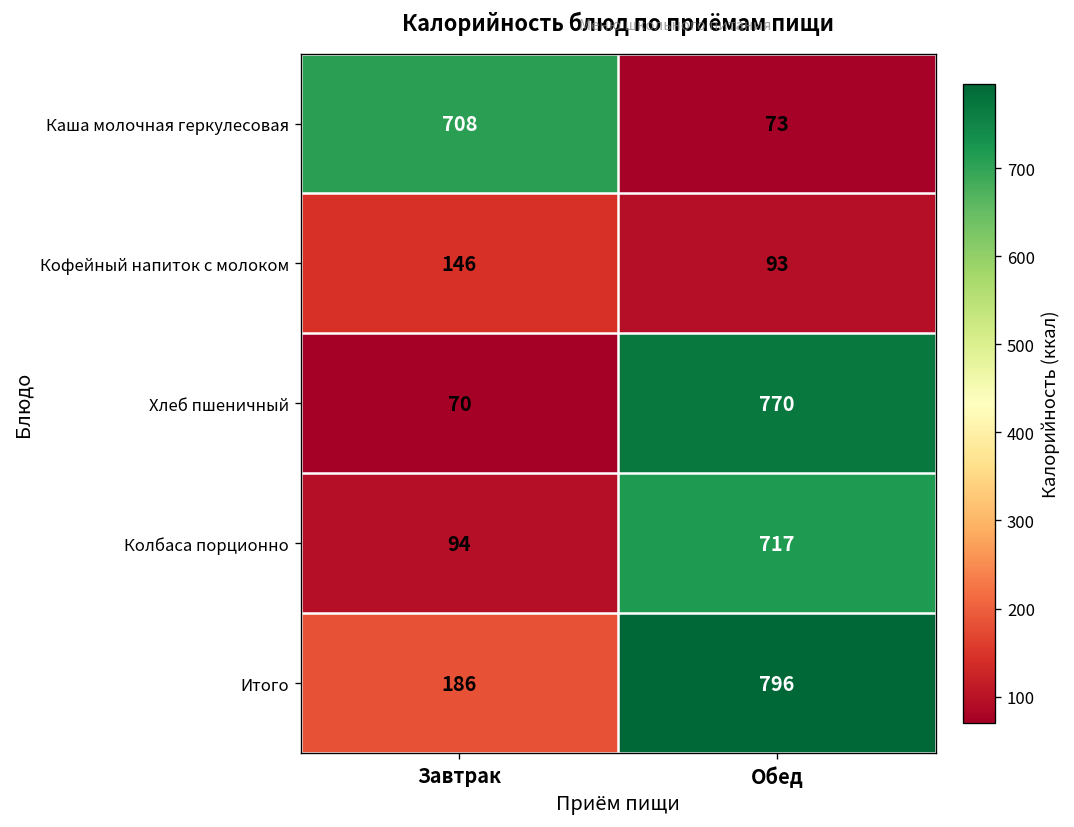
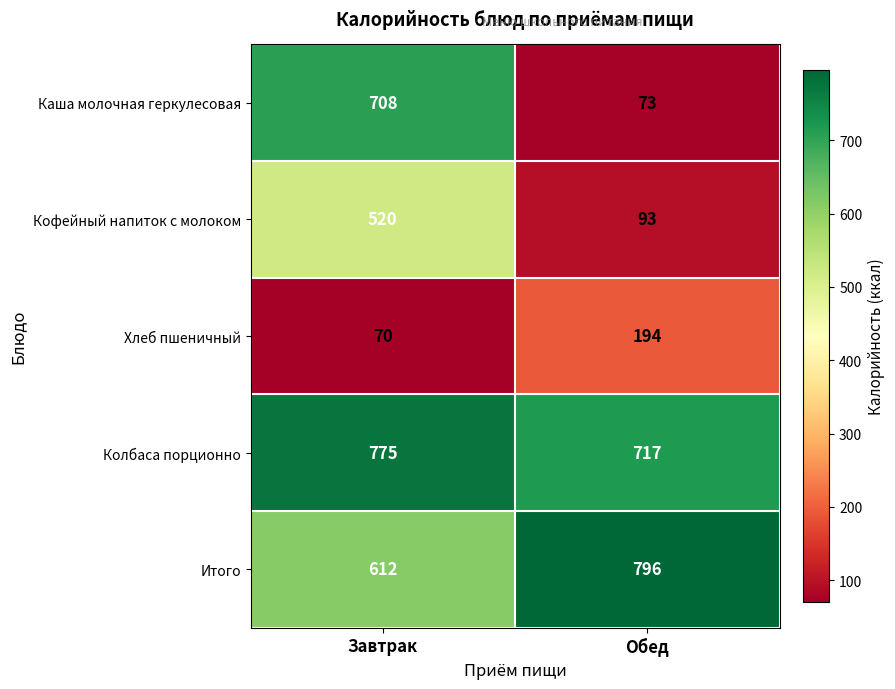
  {
    "Каша молочная геркулесовая": {
      "Завтрак": 708,
      "Обед": 73
    },
    "Кофейный напиток с молоком": {
-     "Завтрак": 146,
+     "Завтрак": 520,
      "Обед": 93
    },
    "Хлеб пшеничный": {
      "Завтрак": 70,
-     "Обед": 770
+     "Обед": 194
    },
    "Колбаса порционно": {
-     "Завтрак": 94,
+     "Завтрак": 775,
      "Обед": 717
    },
    "Итого": {
-     "Завтрак": 186,
+     "Завтрак": 612,
      "Обед": 796
    }
  }
